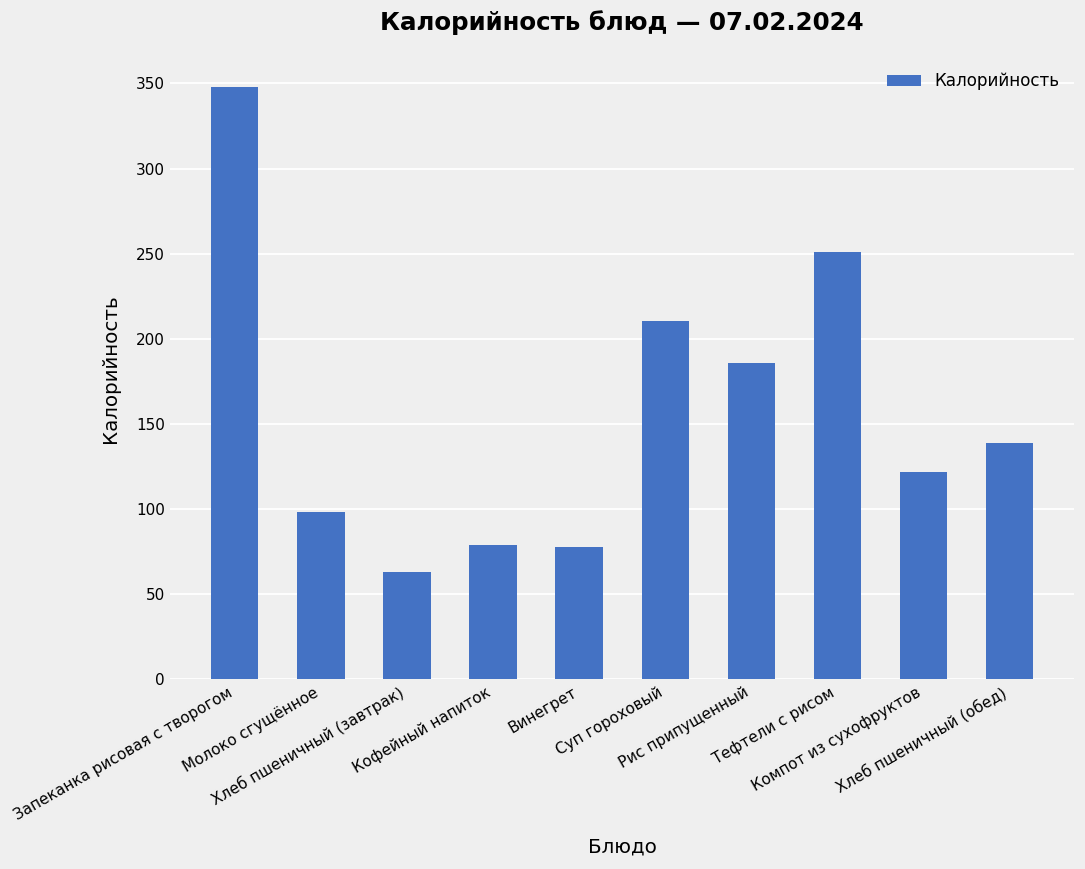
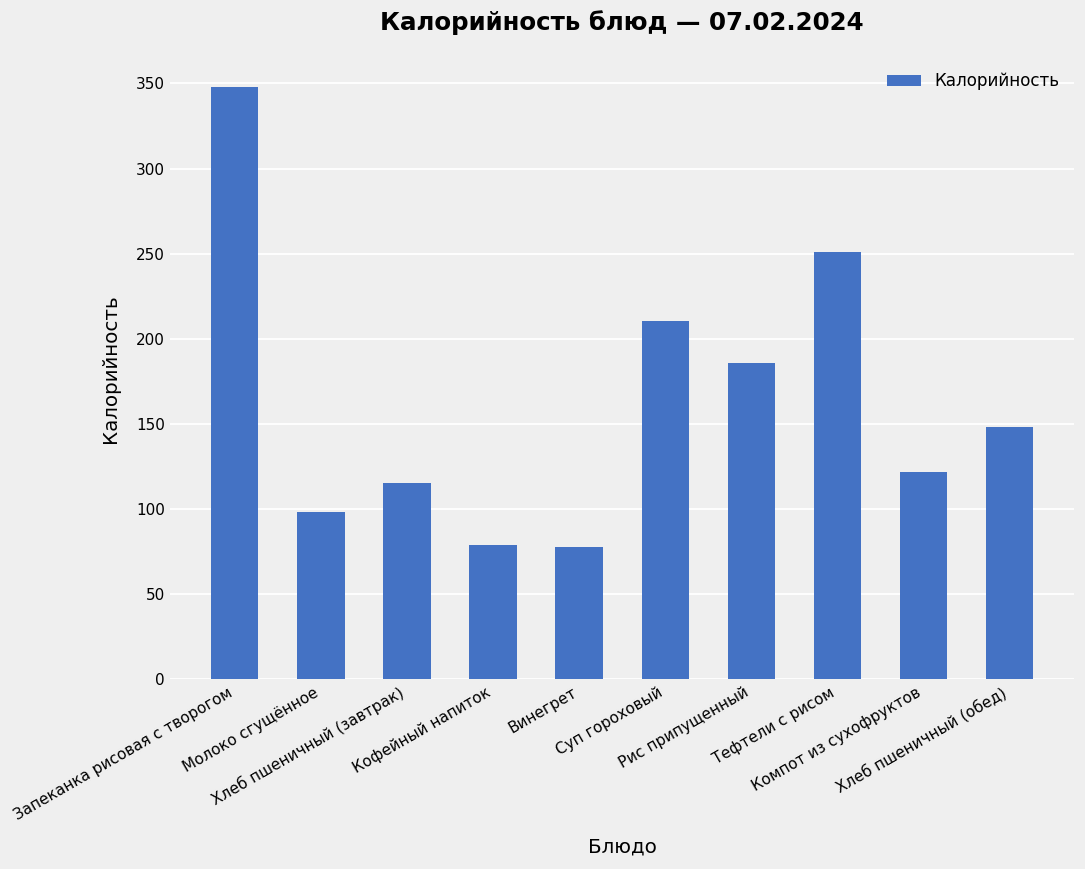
  {
    "Запеканка рисовая с творогом": 348,
    "Молоко сгущённое": 98,
-   "Хлеб пшеничный (завтрак)": 63,
+   "Хлеб пшеничный (завтрак)": 116,
    "Кофейный напиток": 79,
    "Винегрет": 78,
    "Суп гороховый": 210,
    "Рис припущенный": 186,
    "Тефтели с рисом": 251,
    "Компот из сухофруктов": 122,
-   "Хлеб пшеничный (обед)": 139
+   "Хлеб пшеничный (обед)": 149
  }
